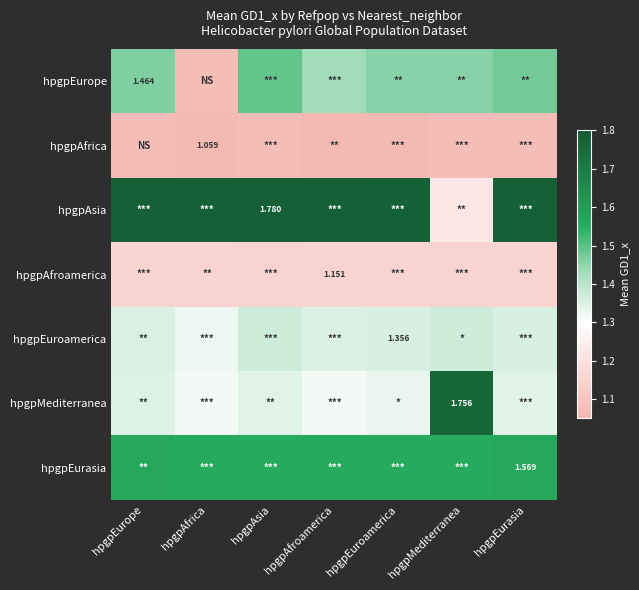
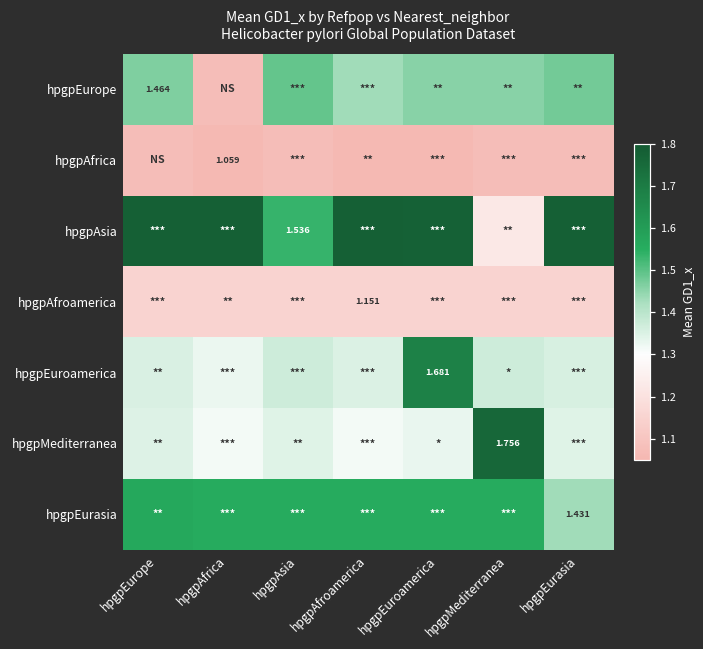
  {
    "hpgpEurope": {
      "hpgpEurope": 1.464
    },
    "hpgpAfrica": {
      "hpgpAfrica": 1.059
    },
    "hpgpAsia": {
-     "hpgpAsia": 1.780
+     "hpgpAsia": 1.536
    },
    "hpgpAfroamerica": {
      "hpgpAfroamerica": 1.151
    },
    "hpgpEuroamerica": {
-     "hpgpEuroamerica": 1.356
+     "hpgpEuroamerica": 1.681
    },
    "hpgpMediterranea": {
      "hpgpMediterranea": 1.756
    },
    "hpgpEurasia": {
-     "hpgpEurasia": 1.569
+     "hpgpEurasia": 1.431
    }
  }
